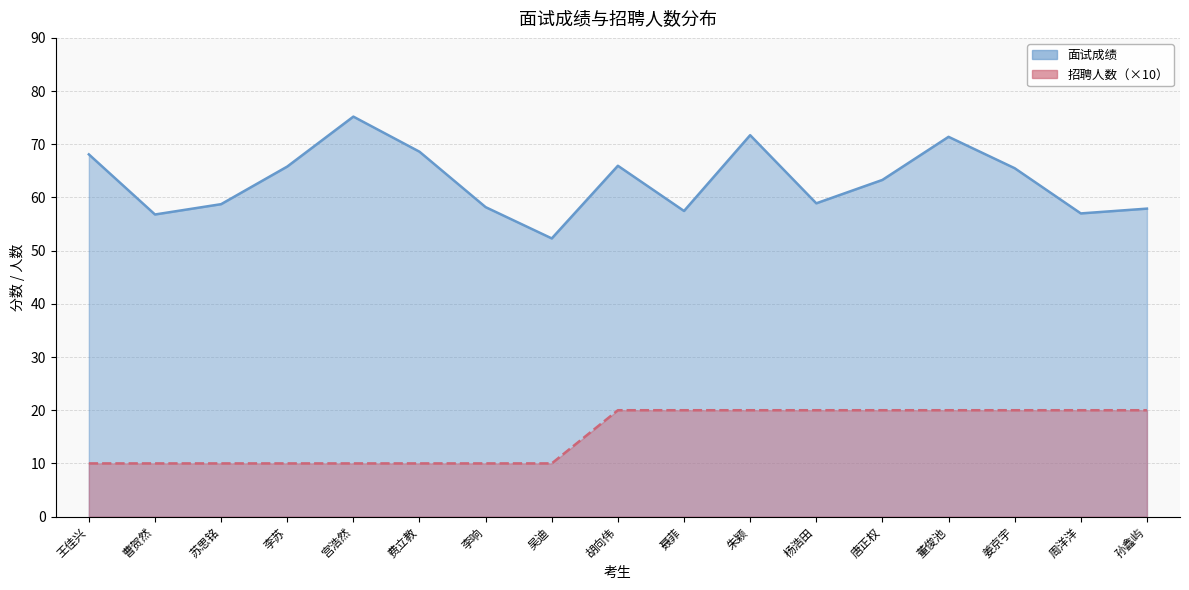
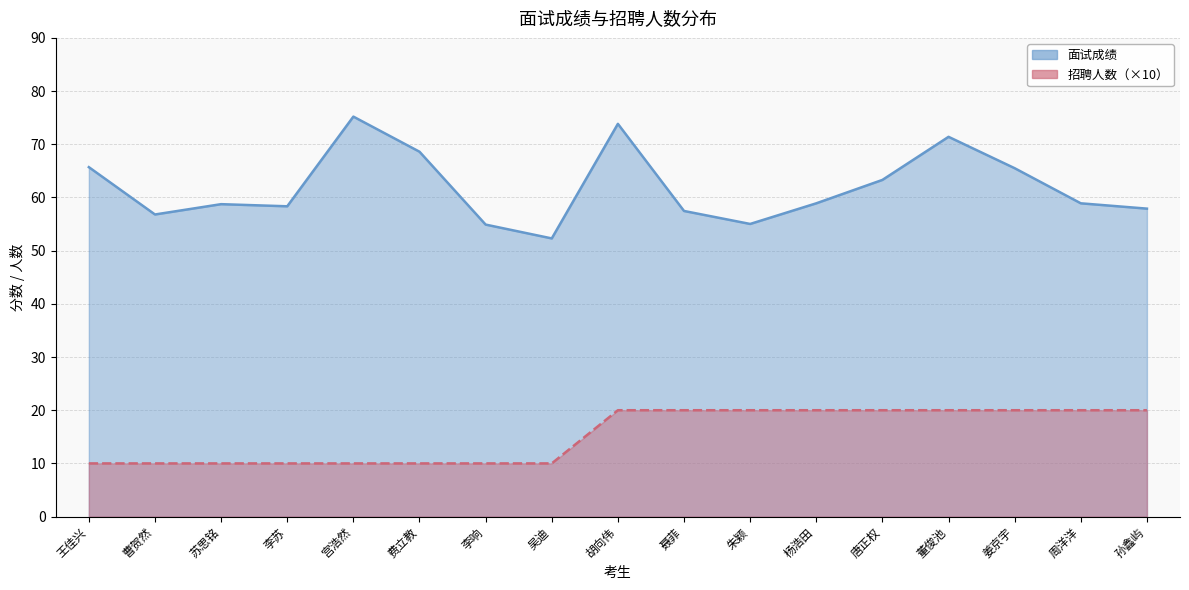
  {
    "面试成绩": {
-     "王佳兴": 68,
+     "王佳兴": 66,
      "曹贺然": 57,
      "苏思铭": 59,
-     "李苏": 66,
+     "李苏": 58,
      "宫浩然": 75,
      "费立教": 69,
-     "李响": 58,
+     "李响": 55,
      "吴迪": 52,
-     "胡向伟": 66,
+     "胡向伟": 74,
      "聂菲": 57,
-     "朱颖": 72,
+     "朱颖": 55,
      "杨浩田": 59,
      "唐正权": 63,
      "董俊池": 71,
      "姜京宇": 66,
-     "周洋洋": 57,
+     "周洋洋": 59,
      "孙鑫屿": 58
    },
    "招聘人数（×10）": {
      "王佳兴": 10,
      "曹贺然": 10,
      "苏思铭": 10,
      "李苏": 10,
      "宫浩然": 10,
      "费立教": 10,
      "李响": 10,
      "吴迪": 10,
      "胡向伟": 20,
      "聂菲": 20,
      "朱颖": 20,
      "杨浩田": 20,
      "唐正权": 20,
      "董俊池": 20,
      "姜京宇": 20,
      "周洋洋": 20,
      "孙鑫屿": 20
    }
  }
